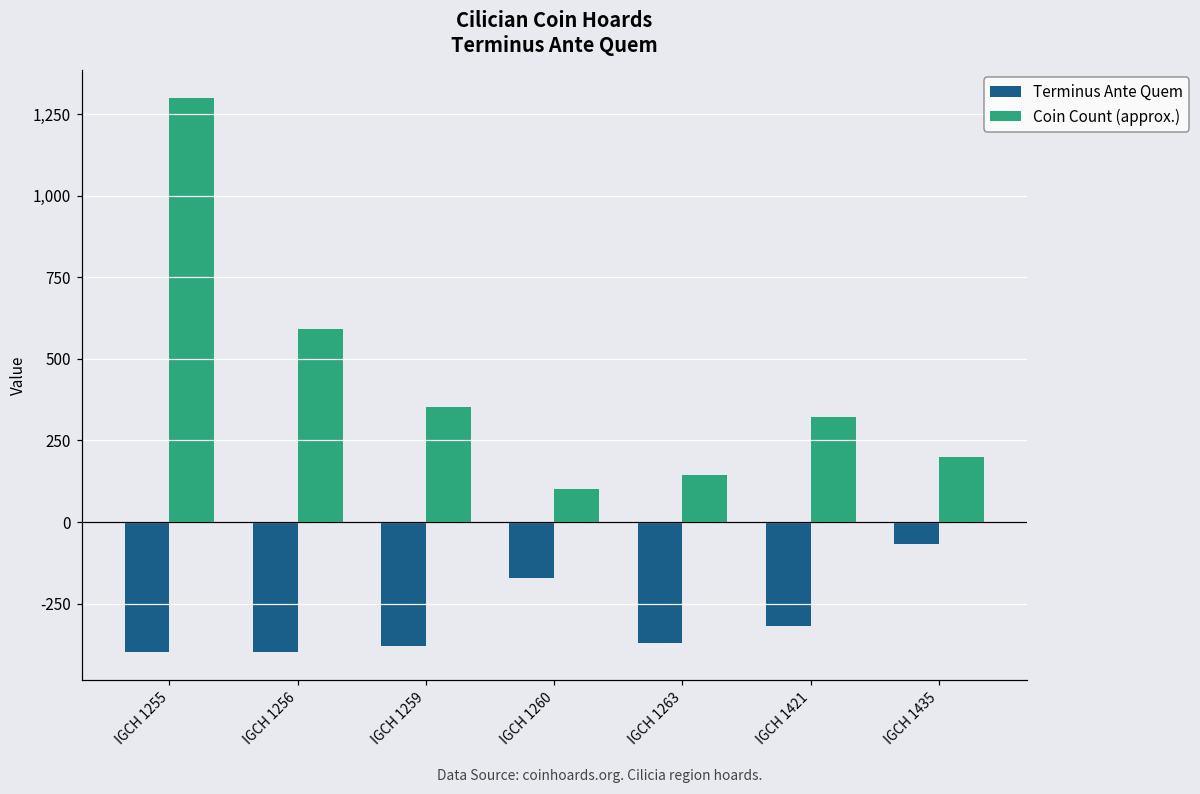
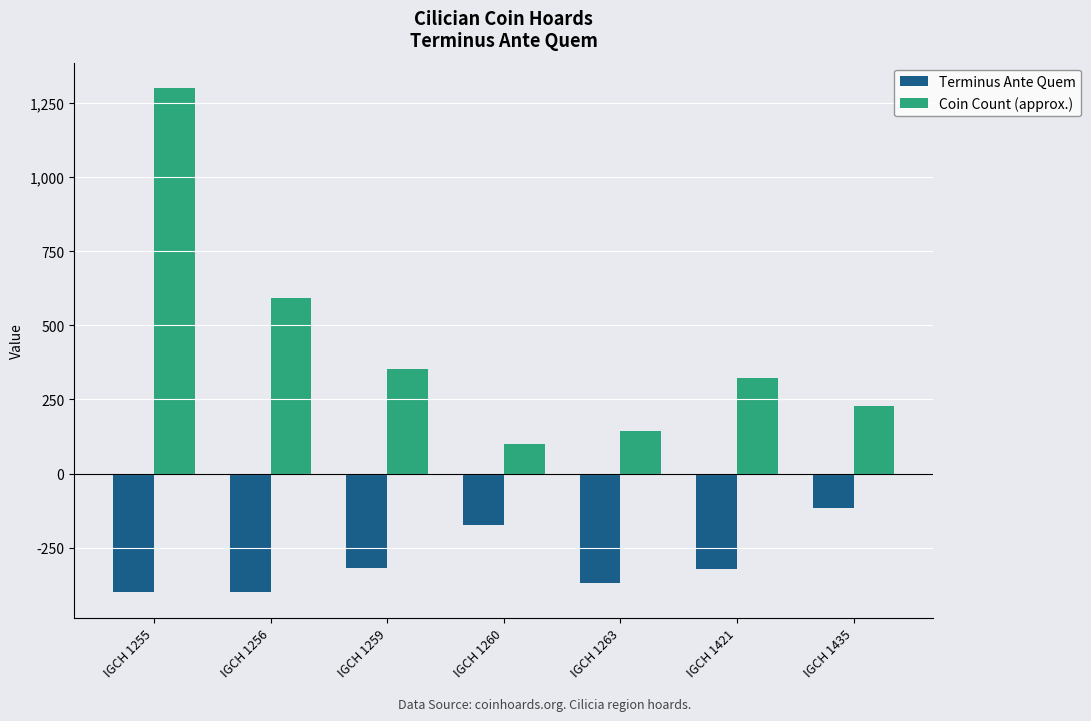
  {
    "Terminus Ante Quem": {
      "IGCH 1255": "-400",
      "IGCH 1256": "-400",
-     "IGCH 1259": "-380",
+     "IGCH 1259": "-320",
      "IGCH 1260": "-170",
      "IGCH 1263": "-370",
      "IGCH 1421": "-320",
-     "IGCH 1435": "-70"
+     "IGCH 1435": "-120"
    },
    "Coin Count (approx.)": {
      "IGCH 1255": "1,300",
      "IGCH 1256": "590",
      "IGCH 1259": "350",
      "IGCH 1260": "100",
      "IGCH 1263": "150",
      "IGCH 1421": "320",
-     "IGCH 1435": "200"
+     "IGCH 1435": "230"
    }
  }
